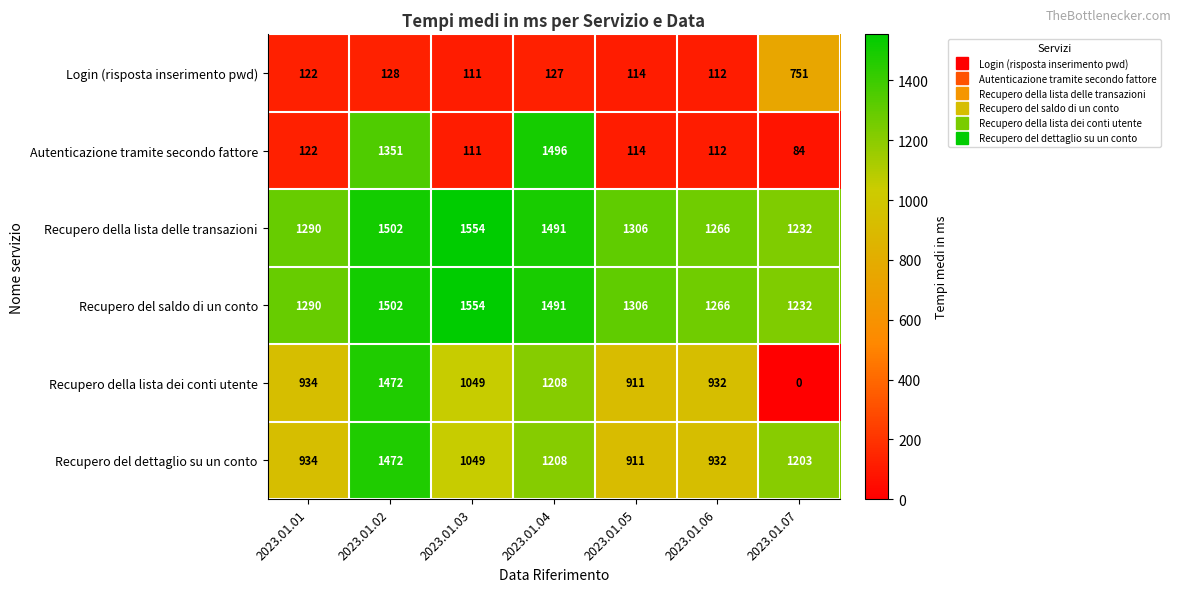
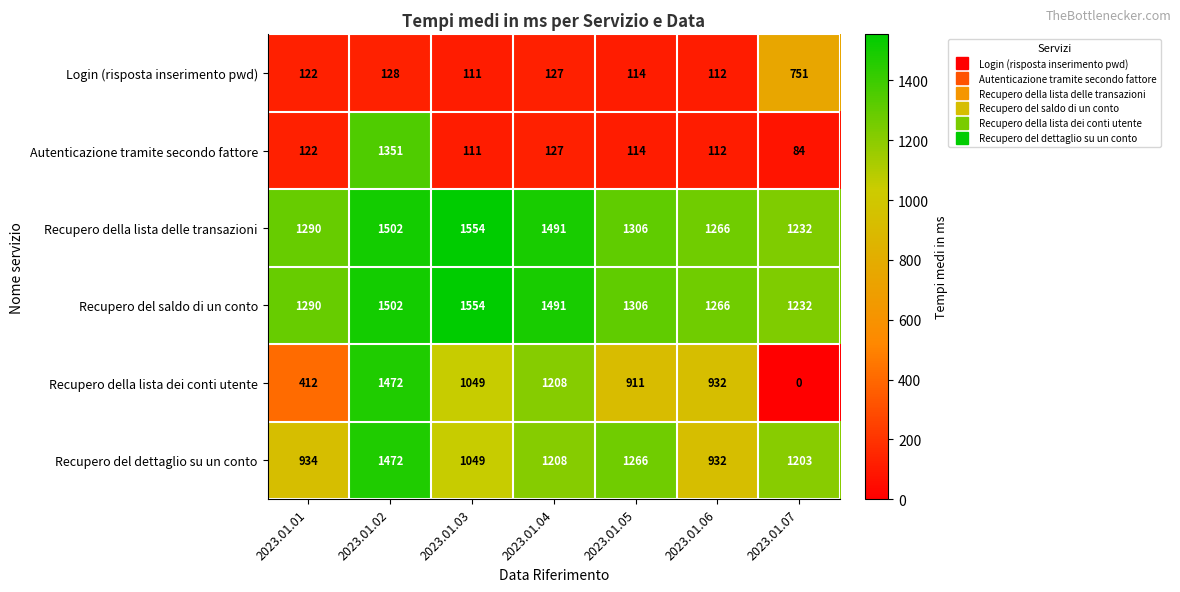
  {
    "Login (risposta inserimento pwd)": {
      "2023.01.01": 122,
      "2023.01.02": 128,
      "2023.01.03": 111,
      "2023.01.04": 127,
      "2023.01.05": 114,
      "2023.01.06": 112,
      "2023.01.07": 751
    },
    "Autenticazione tramite secondo fattore": {
      "2023.01.01": 122,
      "2023.01.02": 1351,
      "2023.01.03": 111,
-     "2023.01.04": 1496,
+     "2023.01.04": 127,
      "2023.01.05": 114,
      "2023.01.06": 112,
      "2023.01.07": 84
    },
    "Recupero della lista delle transazioni": {
      "2023.01.01": 1290,
      "2023.01.02": 1502,
      "2023.01.03": 1554,
      "2023.01.04": 1491,
      "2023.01.05": 1306,
      "2023.01.06": 1266,
      "2023.01.07": 1232
    },
    "Recupero del saldo di un conto": {
      "2023.01.01": 1290,
      "2023.01.02": 1502,
      "2023.01.03": 1554,
      "2023.01.04": 1491,
      "2023.01.05": 1306,
      "2023.01.06": 1266,
      "2023.01.07": 1232
    },
    "Recupero della lista dei conti utente": {
-     "2023.01.01": 934,
+     "2023.01.01": 412,
      "2023.01.02": 1472,
      "2023.01.03": 1049,
      "2023.01.04": 1208,
      "2023.01.05": 911,
      "2023.01.06": 932,
      "2023.01.07": 0
    },
    "Recupero del dettaglio su un conto": {
      "2023.01.01": 934,
      "2023.01.02": 1472,
      "2023.01.03": 1049,
      "2023.01.04": 1208,
-     "2023.01.05": 911,
+     "2023.01.05": 1266,
      "2023.01.06": 932,
      "2023.01.07": 1203
    }
  }
